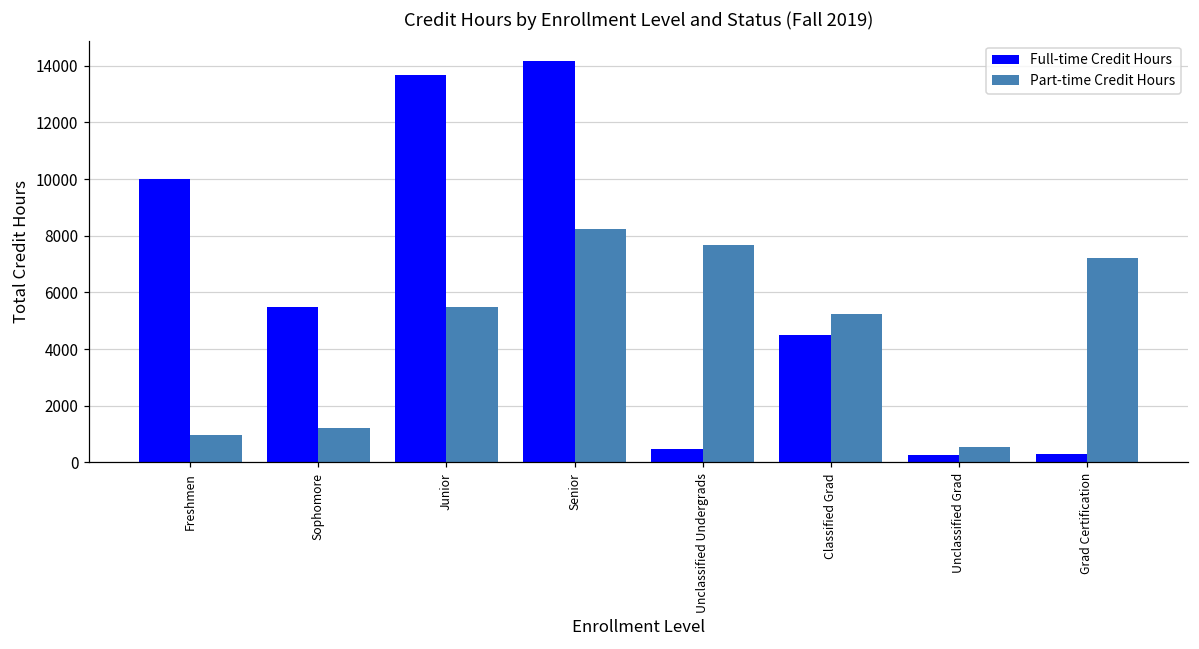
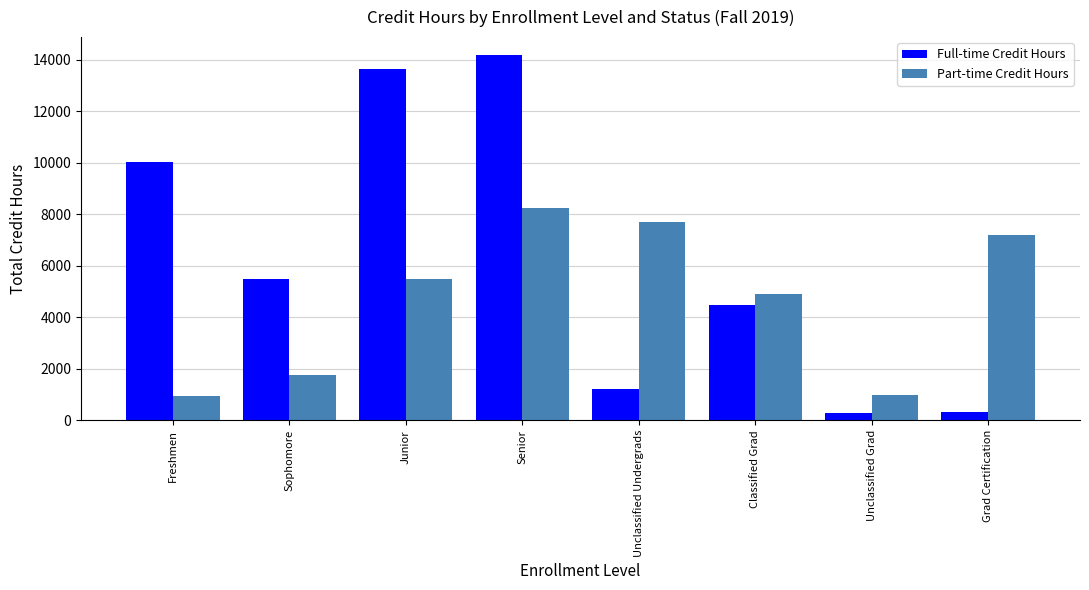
  {
    "Full-time Credit Hours": {
      "Freshmen": 10000,
      "Sophomore": 5500,
      "Junior": 13700,
      "Senior": 14200,
-     "Unclassified Undergrads": 500,
+     "Unclassified Undergrads": 1200,
      "Classified Grad": 4500,
      "Unclassified Grad": 300,
      "Grad Certification": 300
    },
    "Part-time Credit Hours": {
      "Freshmen": 1000,
-     "Sophomore": 1200,
+     "Sophomore": 1800,
      "Junior": 5500,
      "Senior": 8200,
      "Unclassified Undergrads": 7700,
-     "Classified Grad": 5200,
-     "Unclassified Grad": 500,
+     "Classified Grad": 4900,
+     "Unclassified Grad": 1000,
      "Grad Certification": 7200
    }
  }
